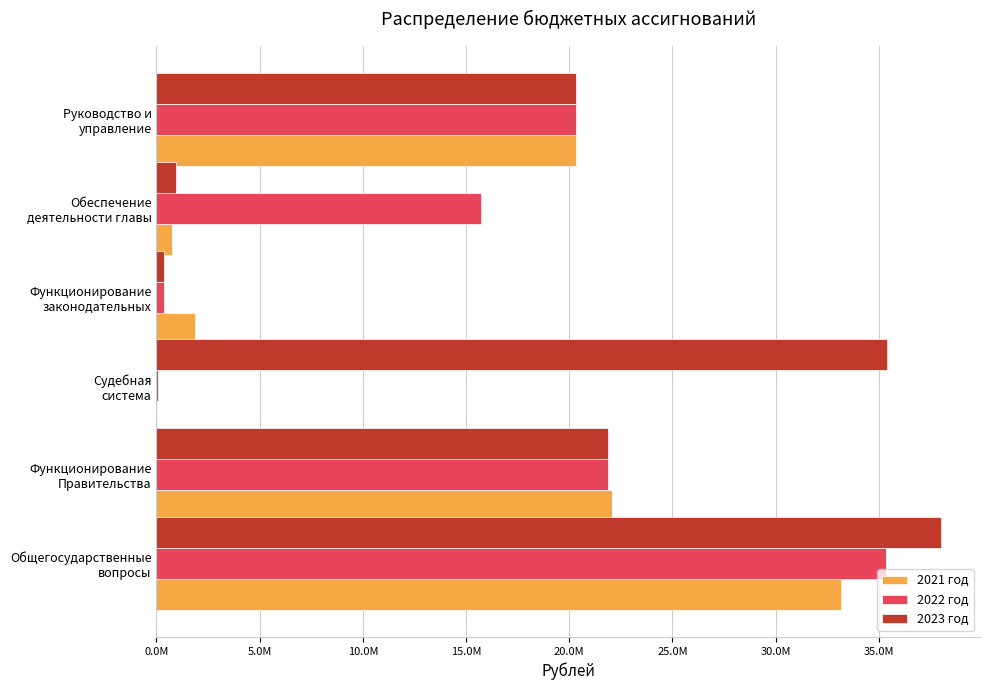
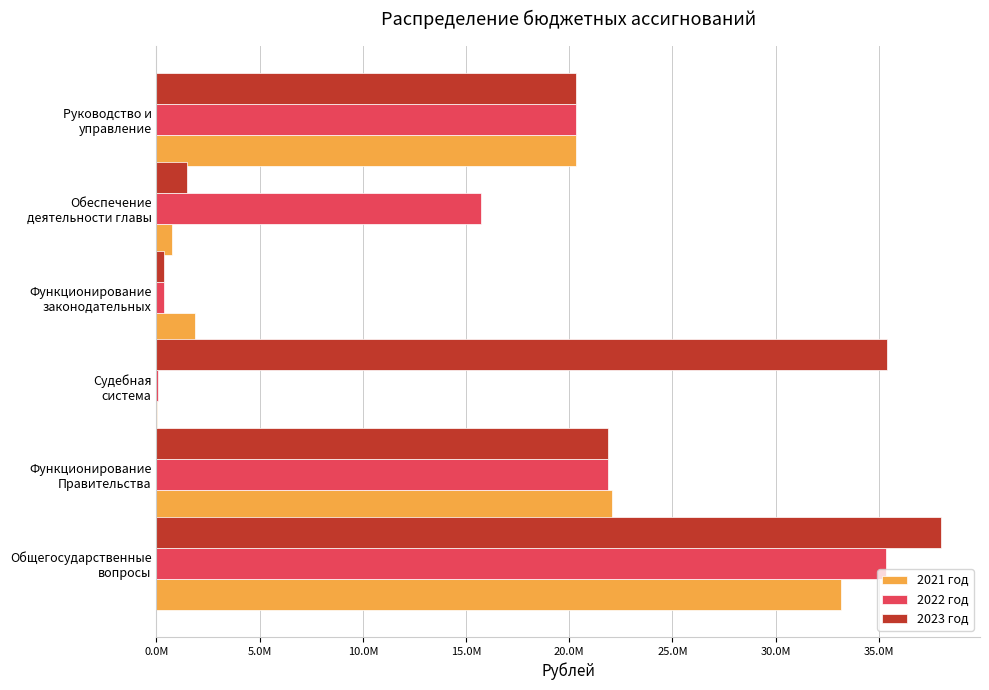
  {
    "2021 год": {
      "Руководство и управление": "20.3М",
      "Обеспечение деятельности главы": "0.7М",
      "Функционирование законодательных": "1.9М",
      "Функционирование Правительства": "22.1М",
      "Общегосударственные вопросы": "33.2М"
    },
    "2022 год": {
      "Руководство и управление": "20.3М",
      "Обеспечение деятельности главы": "15.7М",
      "Функционирование законодательных": "0.4М",
      "Функционирование Правительства": "21.9М",
      "Общегосударственные вопросы": "35.4М"
    },
    "2023 год": {
      "Руководство и управление": "20.3М",
-     "Обеспечение деятельности главы": "0.9М",
+     "Обеспечение деятельности главы": "1.5М",
      "Функционирование законодательных": "0.4М",
      "Судебная система": "35.4М",
      "Функционирование Правительства": "21.9М",
      "Общегосударственные вопросы": "38.0М"
    }
  }
